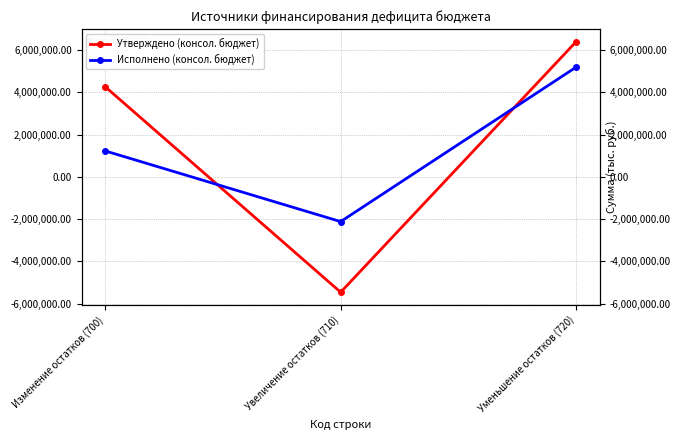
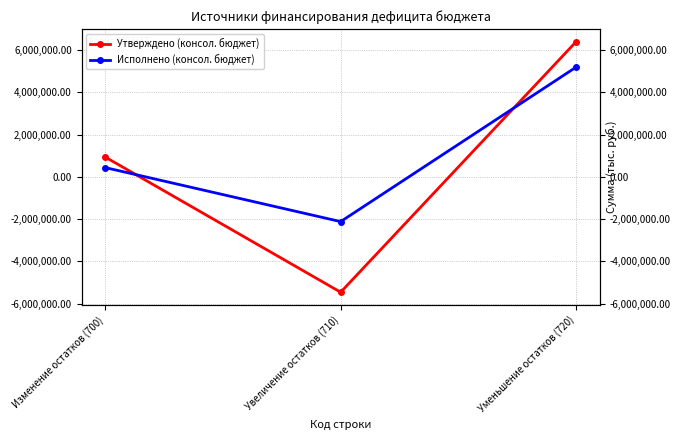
  {
    "Утверждено (консол. бюджет)": {
-     "Изменение остатков (700)": "4,300,000",
+     "Изменение остатков (700)": "900,000",
      "Увеличение остатков (710)": "-5,500,000",
      "Уменьшение остатков (720)": "6,400,000"
    },
    "Исполнено (консол. бюджет)": {
-     "Изменение остатков (700)": "1,200,000",
+     "Изменение остатков (700)": "400,000",
      "Увеличение остатков (710)": "-2,100,000",
      "Уменьшение остатков (720)": "5,200,000"
    }
  }
